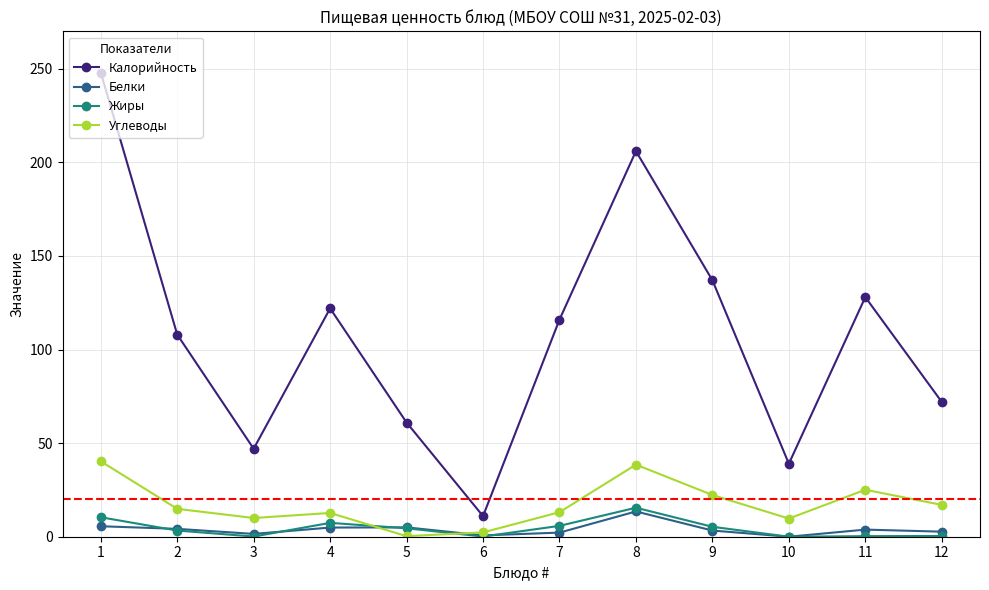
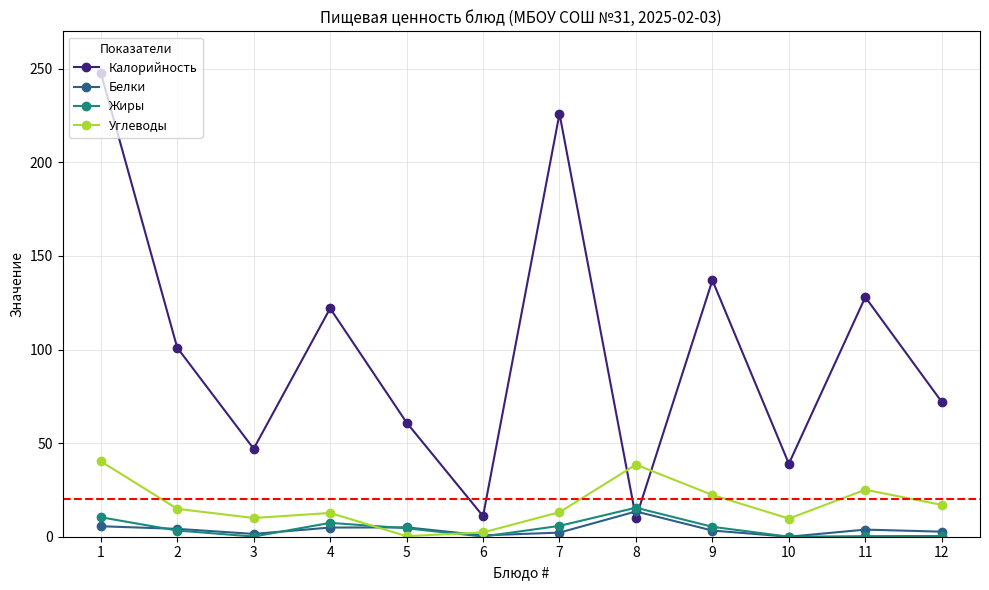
  {
    "Калорийность": {
-     "2": 108,
+     "2": 101,
      "3": 47,
      "4": 122,
      "5": 61,
      "6": 11,
-     "7": 116,
-     "8": 206,
+     "7": 226,
+     "8": 10,
      "9": 137,
      "10": 39,
      "11": 128,
      "12": 72
    },
    "Углеводы": {
      "1": 40,
      "2": 15,
      "3": 10,
      "4": 13,
      "5": 0,
      "6": 2,
      "7": 13,
      "8": 39,
      "9": 22,
      "10": 10,
      "11": 25,
      "12": 17
    }
  }
